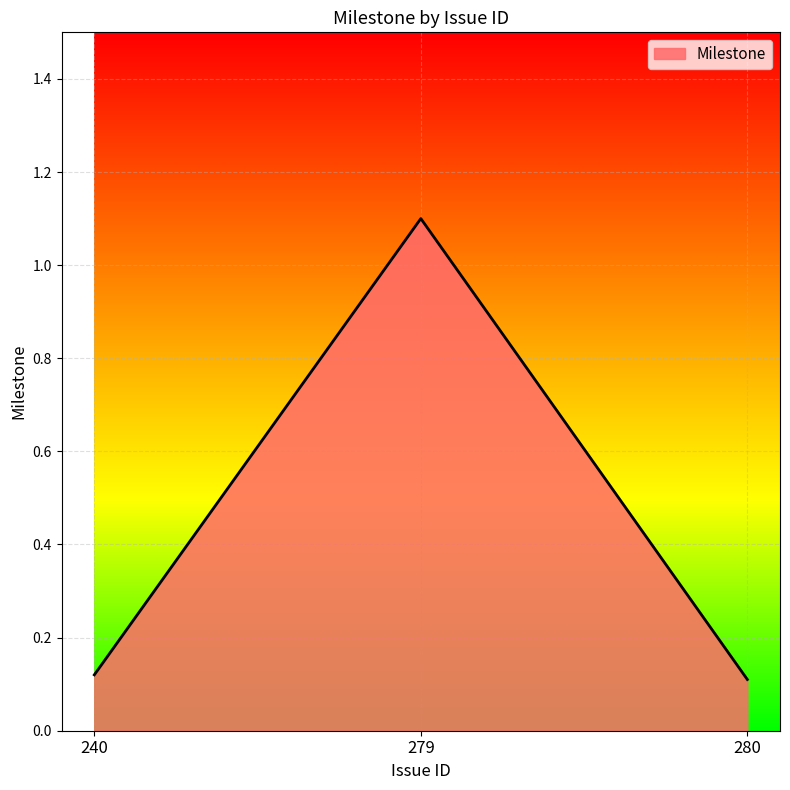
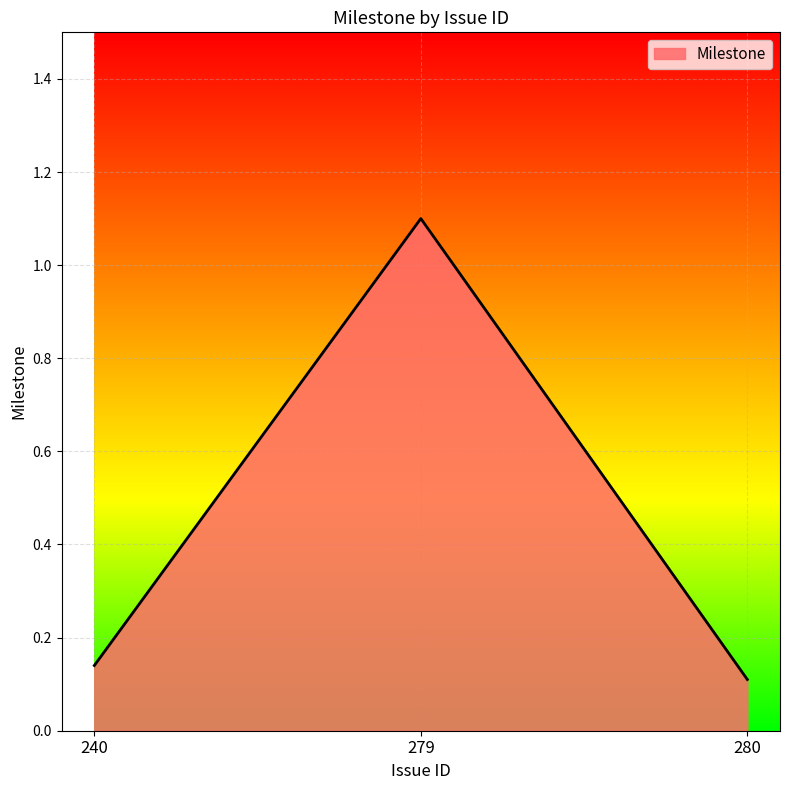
  {
-   "240": 0.12,
+   "240": 0.14,
    "279": 1.10,
    "280": 0.11
  }
